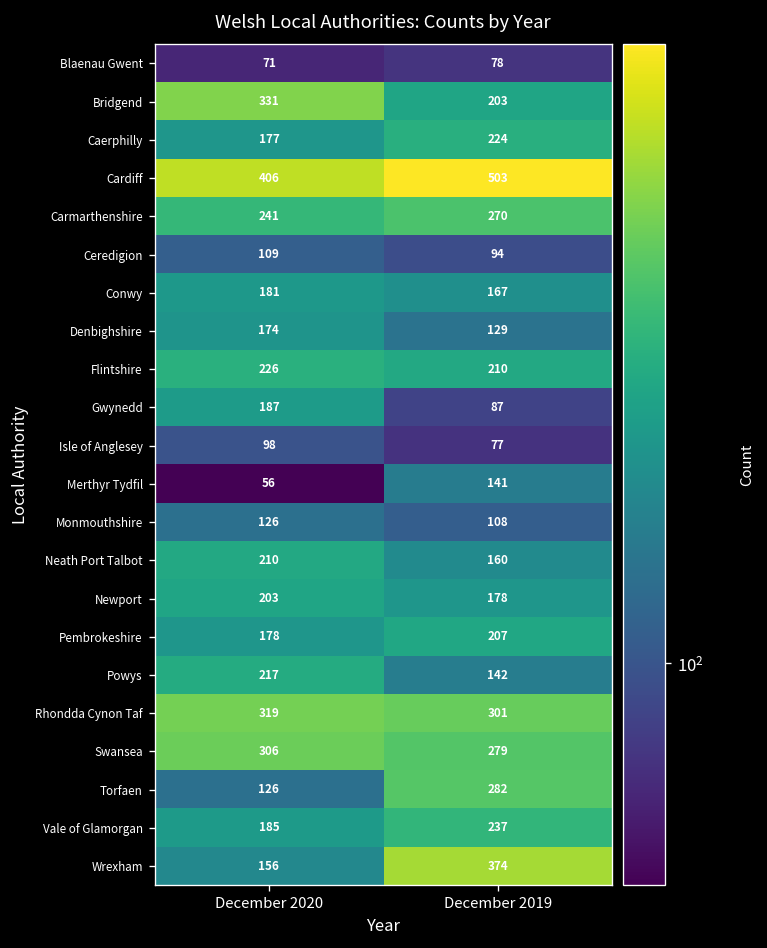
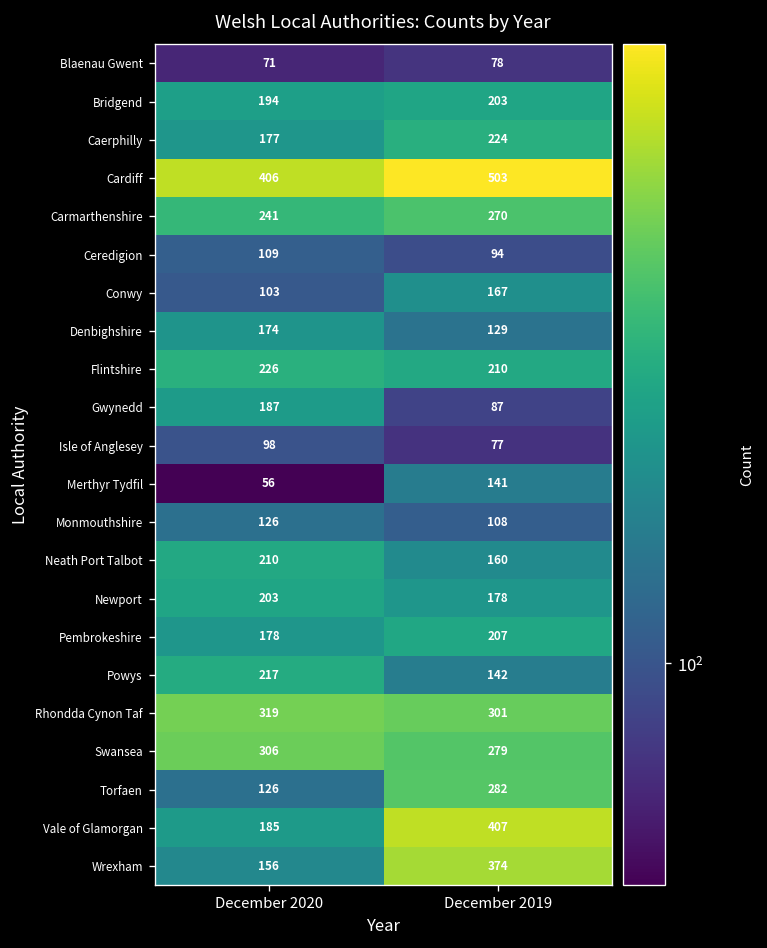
  {
    "Blaenau Gwent": {
      "December 2020": 71,
      "December 2019": 78
    },
    "Bridgend": {
-     "December 2020": 331,
+     "December 2020": 194,
      "December 2019": 203
    },
    "Caerphilly": {
      "December 2020": 177,
      "December 2019": 224
    },
    "Cardiff": {
      "December 2020": 406,
      "December 2019": 503
    },
    "Carmarthenshire": {
      "December 2020": 241,
      "December 2019": 270
    },
    "Ceredigion": {
      "December 2020": 109,
      "December 2019": 94
    },
    "Conwy": {
-     "December 2020": 181,
+     "December 2020": 103,
      "December 2019": 167
    },
    "Denbighshire": {
      "December 2020": 174,
      "December 2019": 129
    },
    "Flintshire": {
      "December 2020": 226,
      "December 2019": 210
    },
    "Gwynedd": {
      "December 2020": 187,
      "December 2019": 87
    },
    "Isle of Anglesey": {
      "December 2020": 98,
      "December 2019": 77
    },
    "Merthyr Tydfil": {
      "December 2020": 56,
      "December 2019": 141
    },
    "Monmouthshire": {
      "December 2020": 126,
      "December 2019": 108
    },
    "Neath Port Talbot": {
      "December 2020": 210,
      "December 2019": 160
    },
    "Newport": {
      "December 2020": 203,
      "December 2019": 178
    },
    "Pembrokeshire": {
      "December 2020": 178,
      "December 2019": 207
    },
    "Powys": {
      "December 2020": 217,
      "December 2019": 142
    },
    "Rhondda Cynon Taf": {
      "December 2020": 319,
      "December 2019": 301
    },
    "Swansea": {
      "December 2020": 306,
      "December 2019": 279
    },
    "Torfaen": {
      "December 2020": 126,
      "December 2019": 282
    },
    "Vale of Glamorgan": {
      "December 2020": 185,
-     "December 2019": 237
+     "December 2019": 407
    },
    "Wrexham": {
      "December 2020": 156,
      "December 2019": 374
    }
  }
